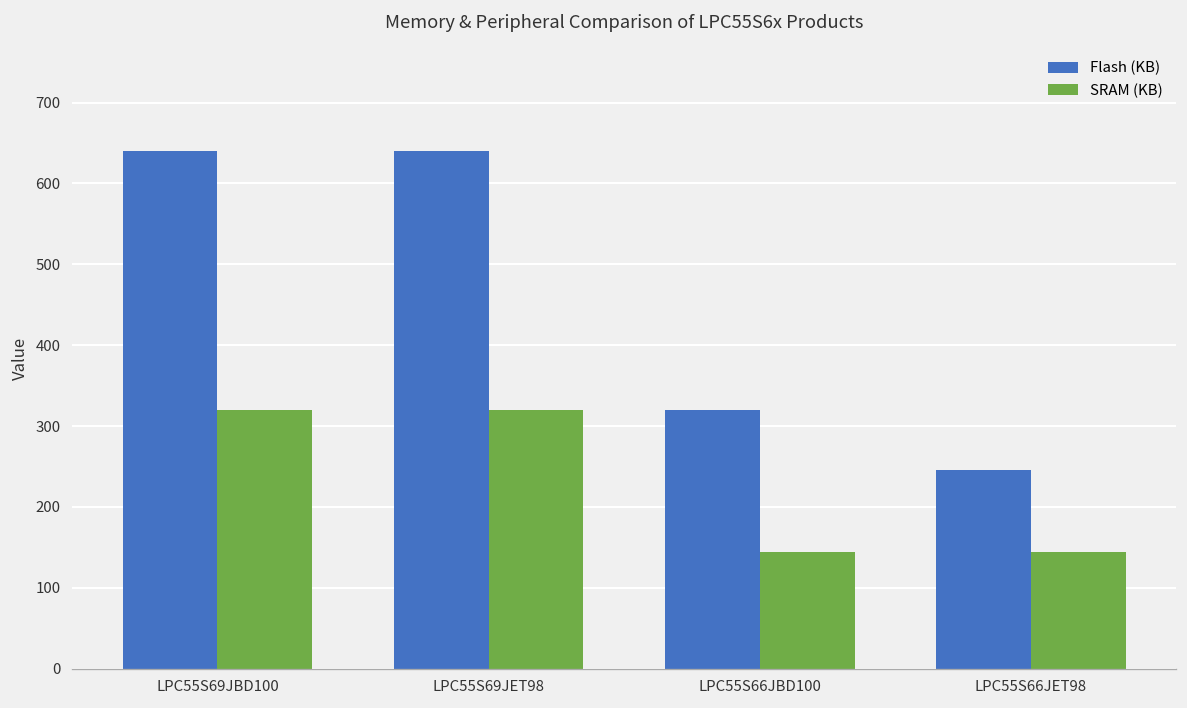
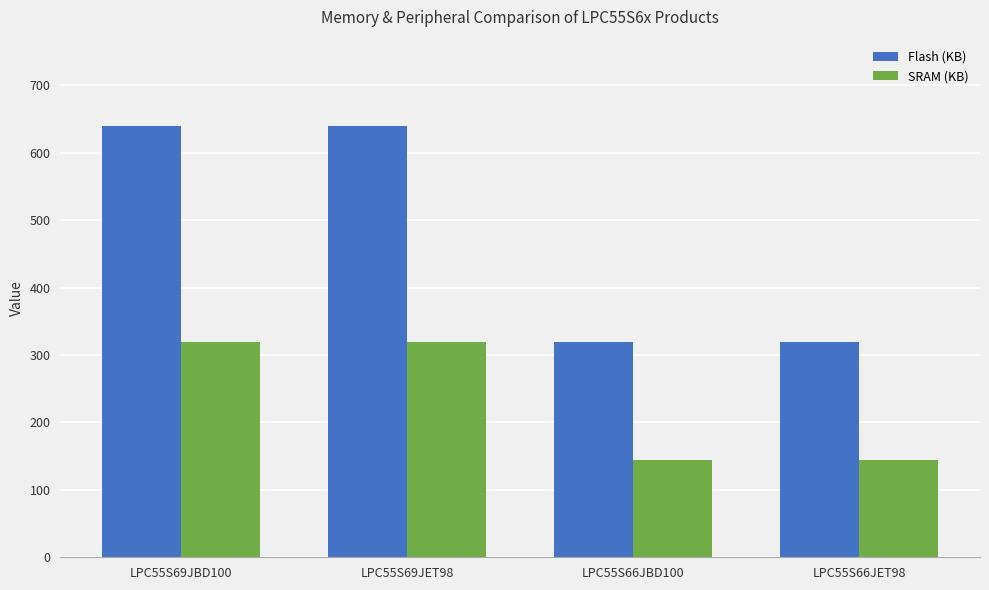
  {
    "Flash (KB)": {
      "LPC55S69JBD100": 640,
      "LPC55S69JET98": 640,
      "LPC55S66JBD100": 320,
-     "LPC55S66JET98": 250
+     "LPC55S66JET98": 320
    },
    "SRAM (KB)": {
      "LPC55S69JBD100": 320,
      "LPC55S69JET98": 320,
      "LPC55S66JBD100": 140,
      "LPC55S66JET98": 140
    }
  }
